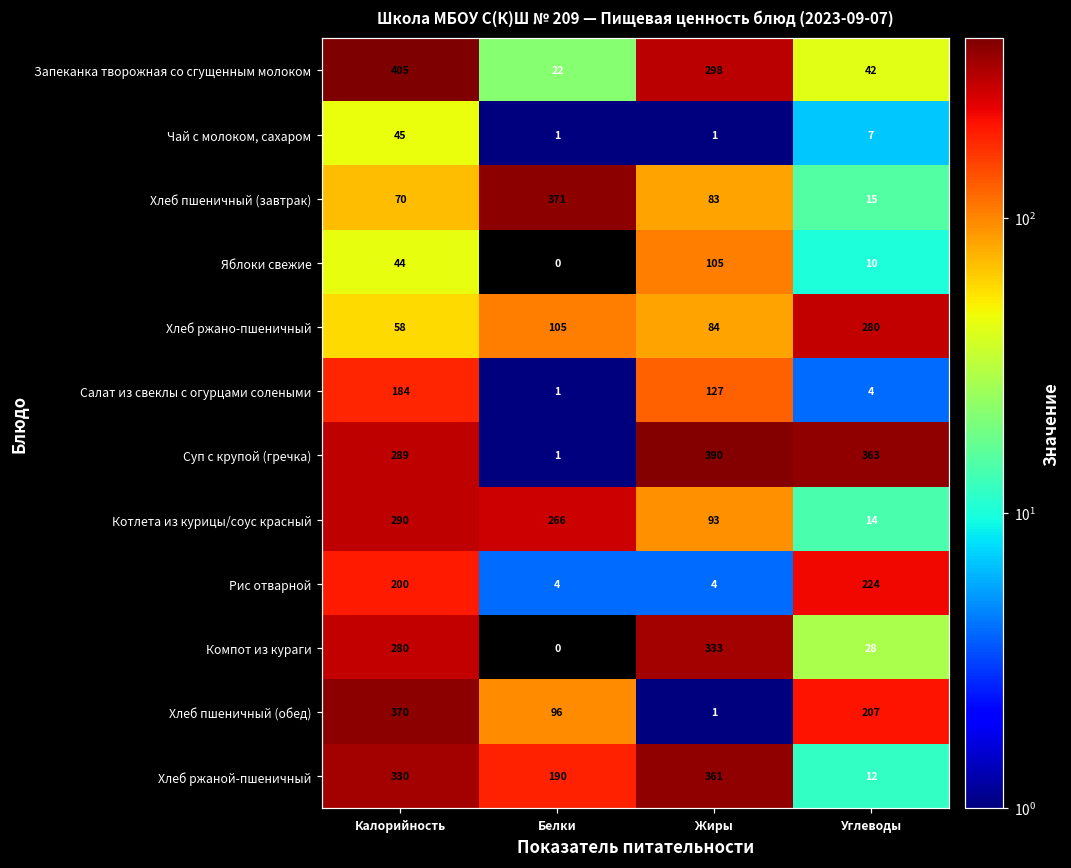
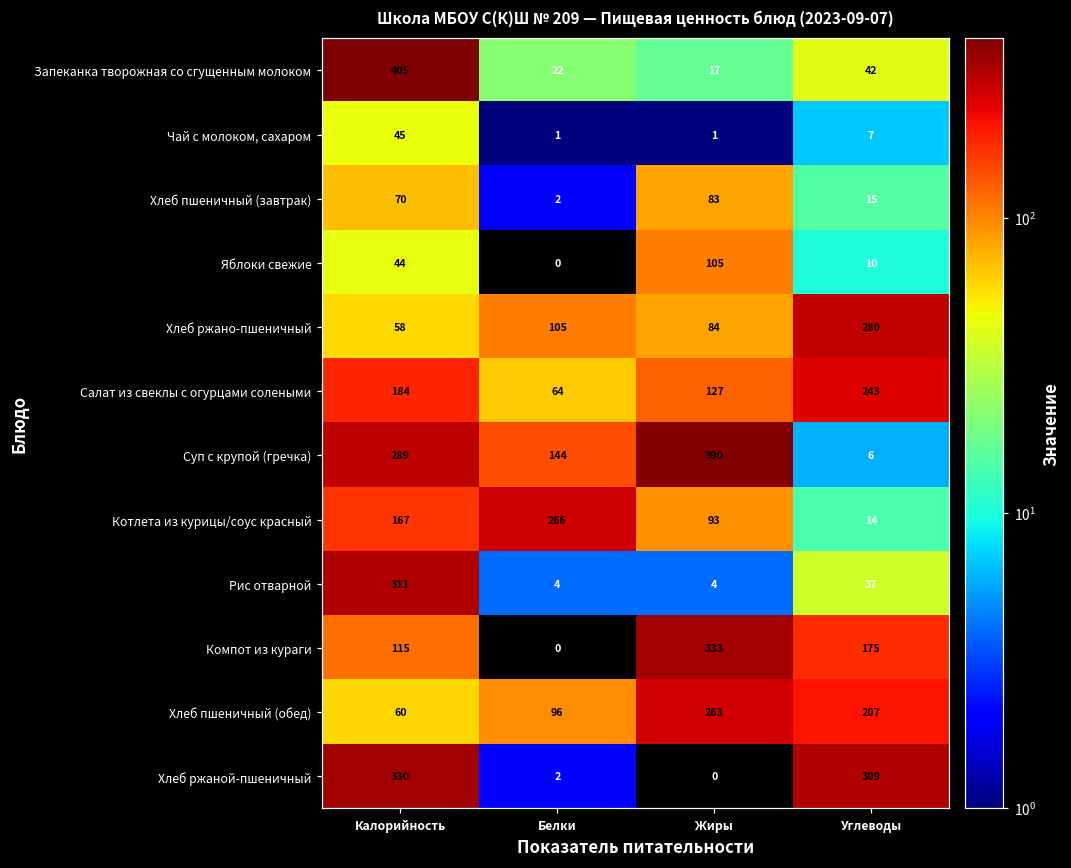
  {
    "Запеканка творожная со сгущенным молоком": {
      "Калорийность": 405,
      "Белки": 22,
-     "Жиры": 298,
+     "Жиры": 17,
      "Углеводы": 42
    },
    "Чай с молоком, сахаром": {
      "Калорийность": 45,
      "Белки": 1,
      "Жиры": 1,
      "Углеводы": 7
    },
    "Хлеб пшеничный (завтрак)": {
      "Калорийность": 70,
-     "Белки": 371,
+     "Белки": 2,
      "Жиры": 83,
      "Углеводы": 15
    },
    "Яблоки свежие": {
      "Калорийность": 44,
      "Белки": 0,
      "Жиры": 105,
      "Углеводы": 10
    },
    "Хлеб ржано-пшеничный": {
      "Калорийность": 58,
      "Белки": 105,
      "Жиры": 84,
      "Углеводы": 280
    },
    "Салат из свеклы с огурцами солеными": {
      "Калорийность": 184,
-     "Белки": 1,
+     "Белки": 64,
      "Жиры": 127,
-     "Углеводы": 4
+     "Углеводы": 243
    },
    "Суп с крупой (гречка)": {
      "Калорийность": 289,
-     "Белки": 1,
+     "Белки": 144,
      "Жиры": 390,
-     "Углеводы": 363
+     "Углеводы": 6
    },
    "Котлета из курицы/соус красный": {
-     "Калорийность": 290,
+     "Калорийность": 167,
      "Белки": 266,
      "Жиры": 93,
      "Углеводы": 14
    },
    "Рис отварной": {
-     "Калорийность": 200,
+     "Калорийность": 311,
      "Белки": 4,
      "Жиры": 4,
-     "Углеводы": 224
+     "Углеводы": 37
    },
    "Компот из кураги": {
-     "Калорийность": 280,
+     "Калорийность": 115,
      "Белки": 0,
      "Жиры": 333,
-     "Углеводы": 28
+     "Углеводы": 175
    },
    "Хлеб пшеничный (обед)": {
-     "Калорийность": 370,
+     "Калорийность": 60,
      "Белки": 96,
-     "Жиры": 1,
+     "Жиры": 263,
      "Углеводы": 207
    },
    "Хлеб ржаной-пшеничный": {
      "Калорийность": 330,
-     "Белки": 190,
-     "Жиры": 361,
-     "Углеводы": 12
+     "Белки": 2,
+     "Жиры": 0,
+     "Углеводы": 309
    }
  }
